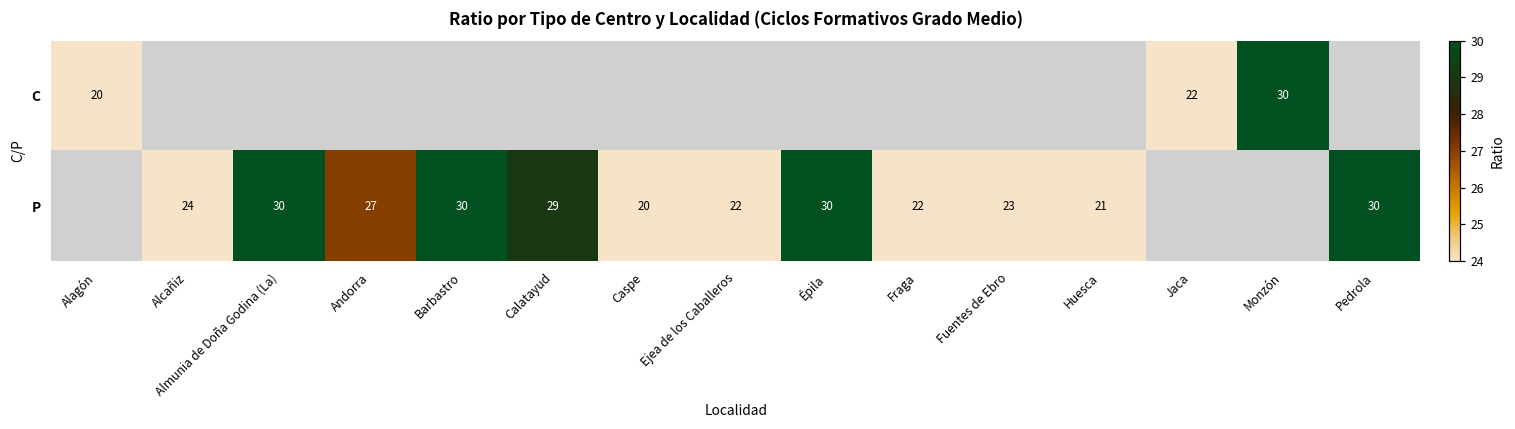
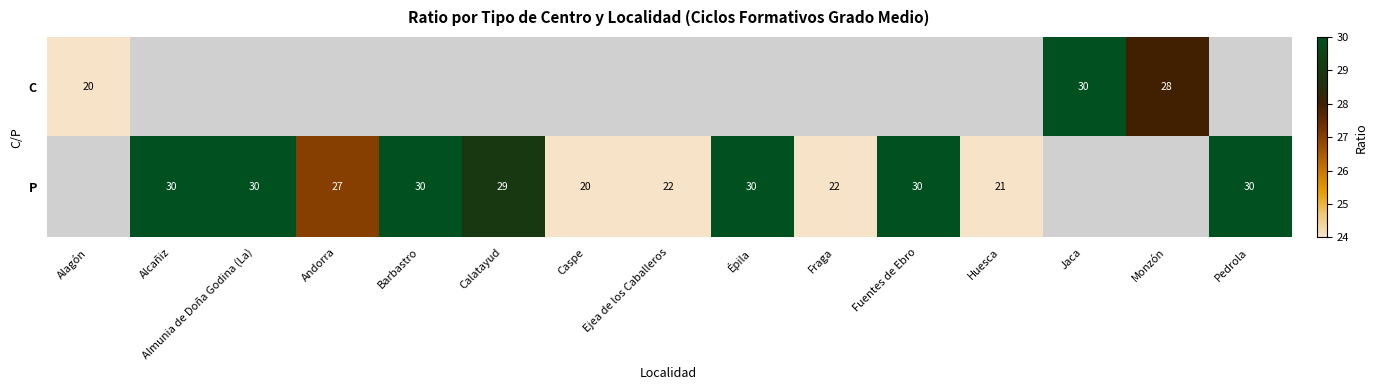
  {
    "C": {
      "Alagón": 20,
-     "Jaca": 22,
-     "Monzón": 30
+     "Jaca": 30,
+     "Monzón": 28
    },
    "P": {
-     "Alcañiz": 24,
+     "Alcañiz": 30,
      "Almunia de Doña Godina (La)": 30,
      "Andorra": 27,
      "Barbastro": 30,
      "Calatayud": 29,
      "Caspe": 20,
      "Ejea de los Caballeros": 22,
      "Épila": 30,
      "Fraga": 22,
-     "Fuentes de Ebro": 23,
+     "Fuentes de Ebro": 30,
      "Huesca": 21,
      "Pedrola": 30
    }
  }
